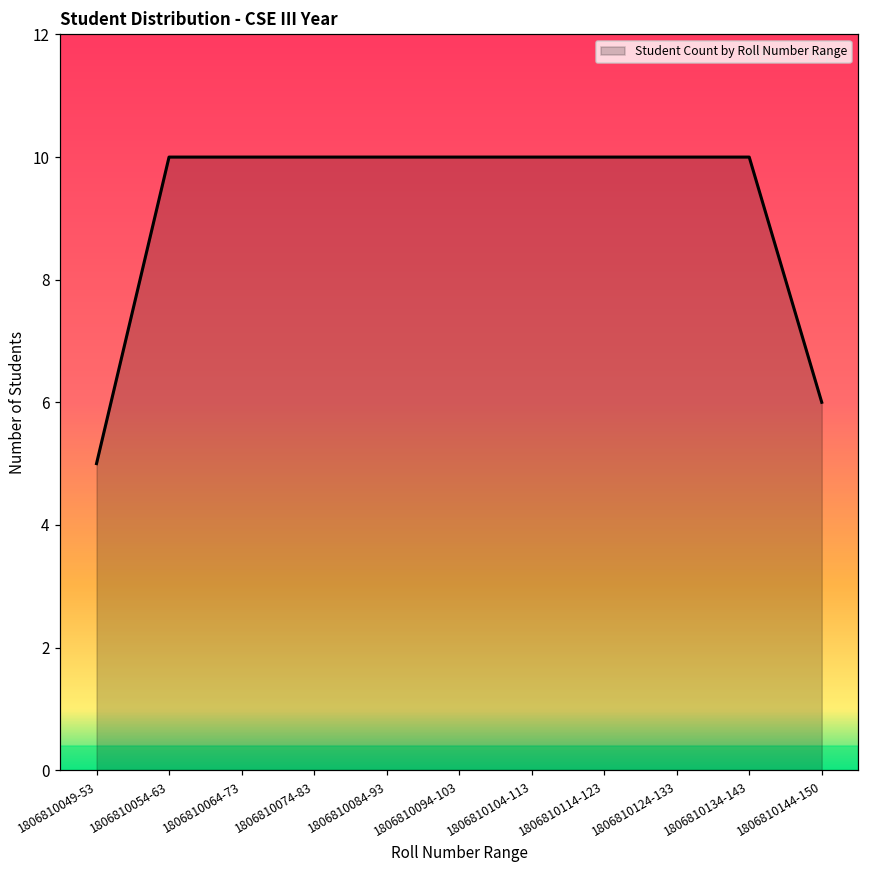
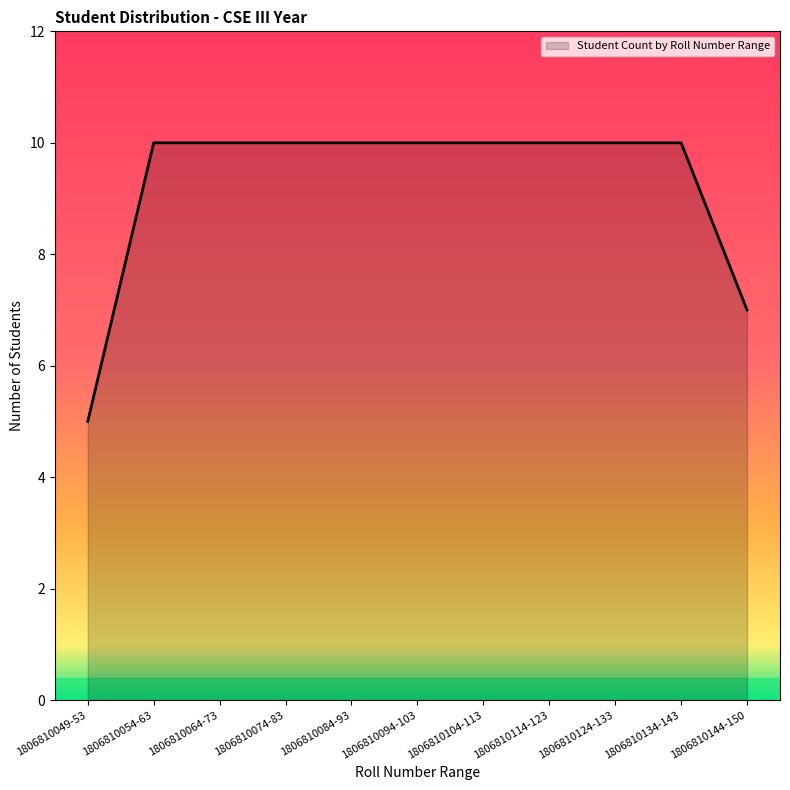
  {
    "1806810049-53": 5,
    "1806810054-63": 10,
    "1806810064-73": 10,
    "1806810074-83": 10,
    "1806810084-93": 10,
    "1806810094-103": 10,
    "1806810104-113": 10,
    "1806810114-123": 10,
    "1806810124-133": 10,
    "1806810134-143": 10,
-   "1806810144-150": 6
+   "1806810144-150": 7
  }
